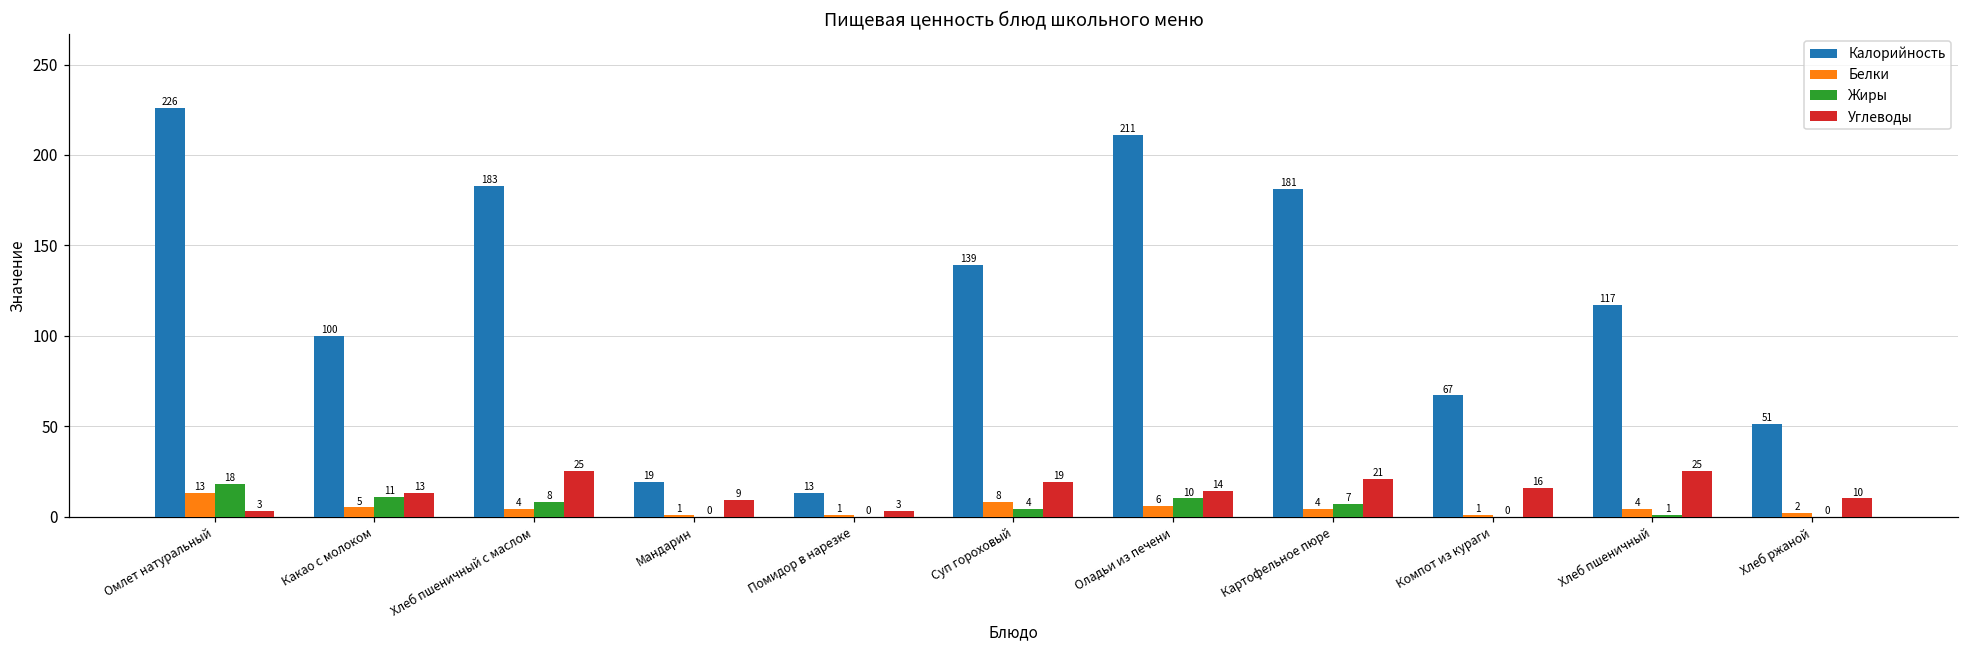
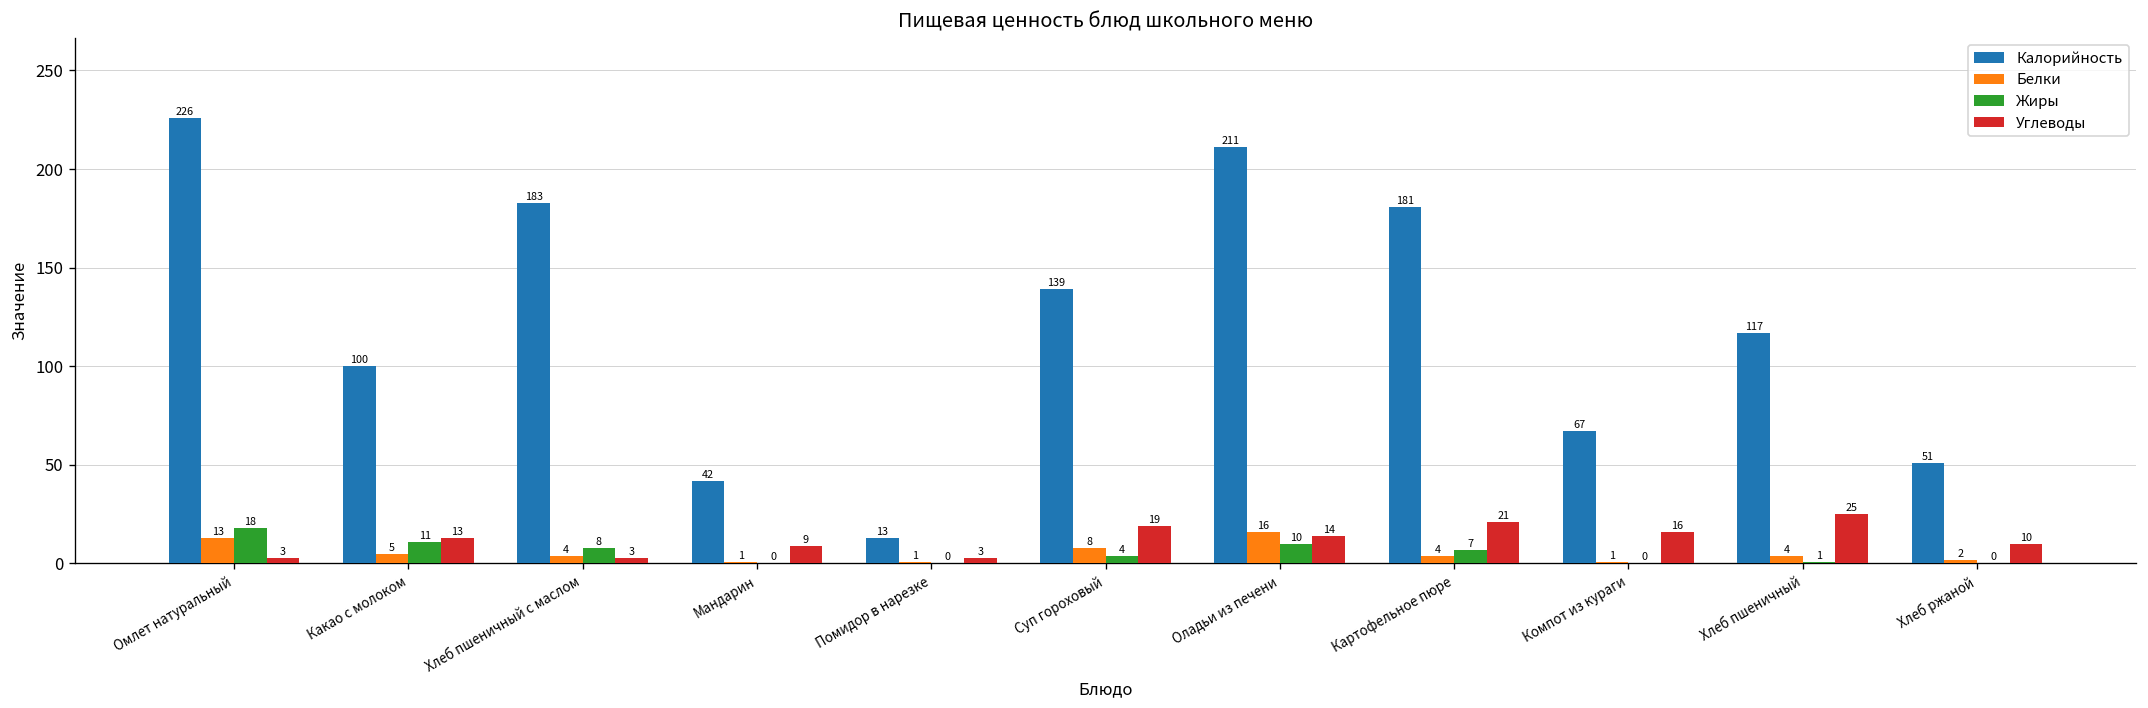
  {
    "Калорийность": {
      "Омлет натуральный": 226,
      "Какао с молоком": 100,
      "Хлеб пшеничный с маслом": 183,
-     "Мандарин": 19,
+     "Мандарин": 42,
      "Помидор в нарезке": 13,
      "Суп гороховый": 139,
      "Оладьи из печени": 211,
      "Картофельное пюре": 181,
      "Компот из кураги": 67,
      "Хлеб пшеничный": 117,
      "Хлеб ржаной": 51
    },
    "Белки": {
      "Омлет натуральный": 13,
      "Какао с молоком": 5,
      "Хлеб пшеничный с маслом": 4,
      "Мандарин": 1,
      "Помидор в нарезке": 1,
      "Суп гороховый": 8,
-     "Оладьи из печени": 6,
+     "Оладьи из печени": 16,
      "Картофельное пюре": 4,
      "Компот из кураги": 1,
      "Хлеб пшеничный": 4,
      "Хлеб ржаной": 2
    },
    "Жиры": {
      "Омлет натуральный": 18,
      "Какао с молоком": 11,
      "Хлеб пшеничный с маслом": 8,
      "Мандарин": 0,
      "Помидор в нарезке": 0,
      "Суп гороховый": 4,
      "Оладьи из печени": 10,
      "Картофельное пюре": 7,
      "Компот из кураги": 0,
      "Хлеб пшеничный": 1,
      "Хлеб ржаной": 0
    },
    "Углеводы": {
      "Омлет натуральный": 3,
      "Какао с молоком": 13,
-     "Хлеб пшеничный с маслом": 25,
+     "Хлеб пшеничный с маслом": 3,
      "Мандарин": 9,
      "Помидор в нарезке": 3,
      "Суп гороховый": 19,
      "Оладьи из печени": 14,
      "Картофельное пюре": 21,
      "Компот из кураги": 16,
      "Хлеб пшеничный": 25,
      "Хлеб ржаной": 10
    }
  }
